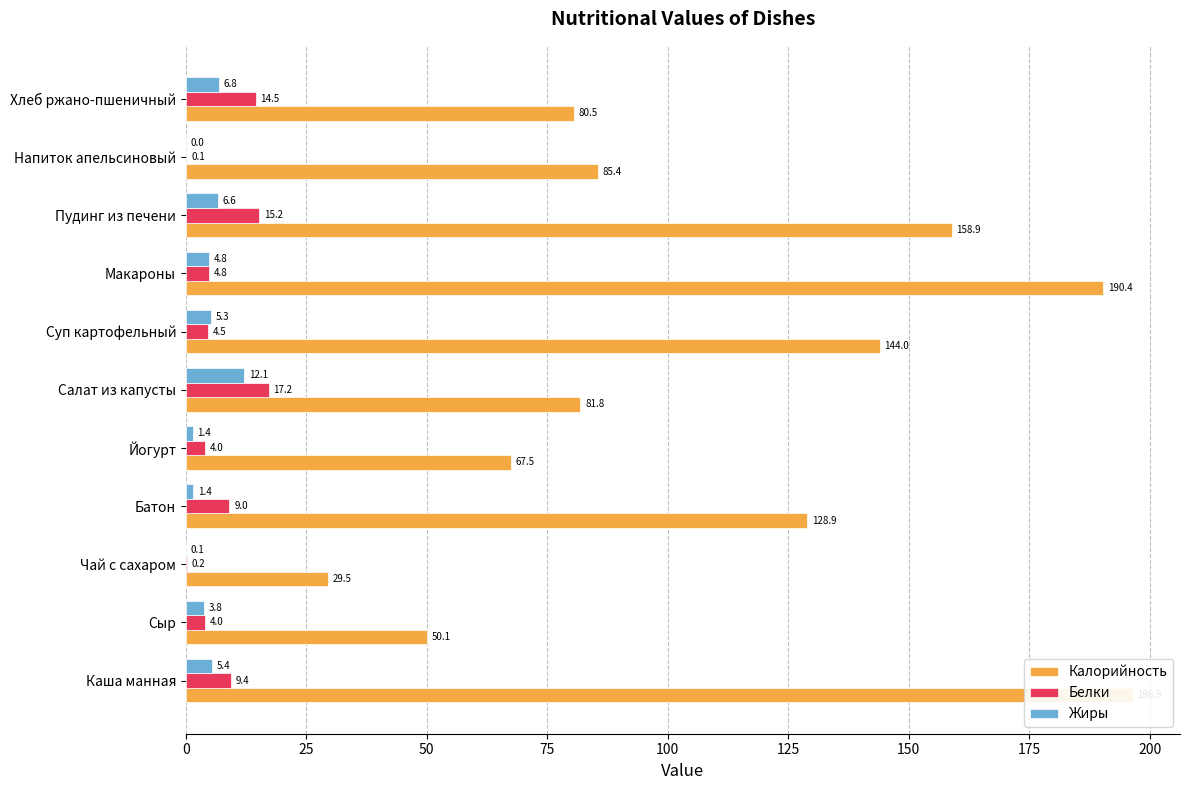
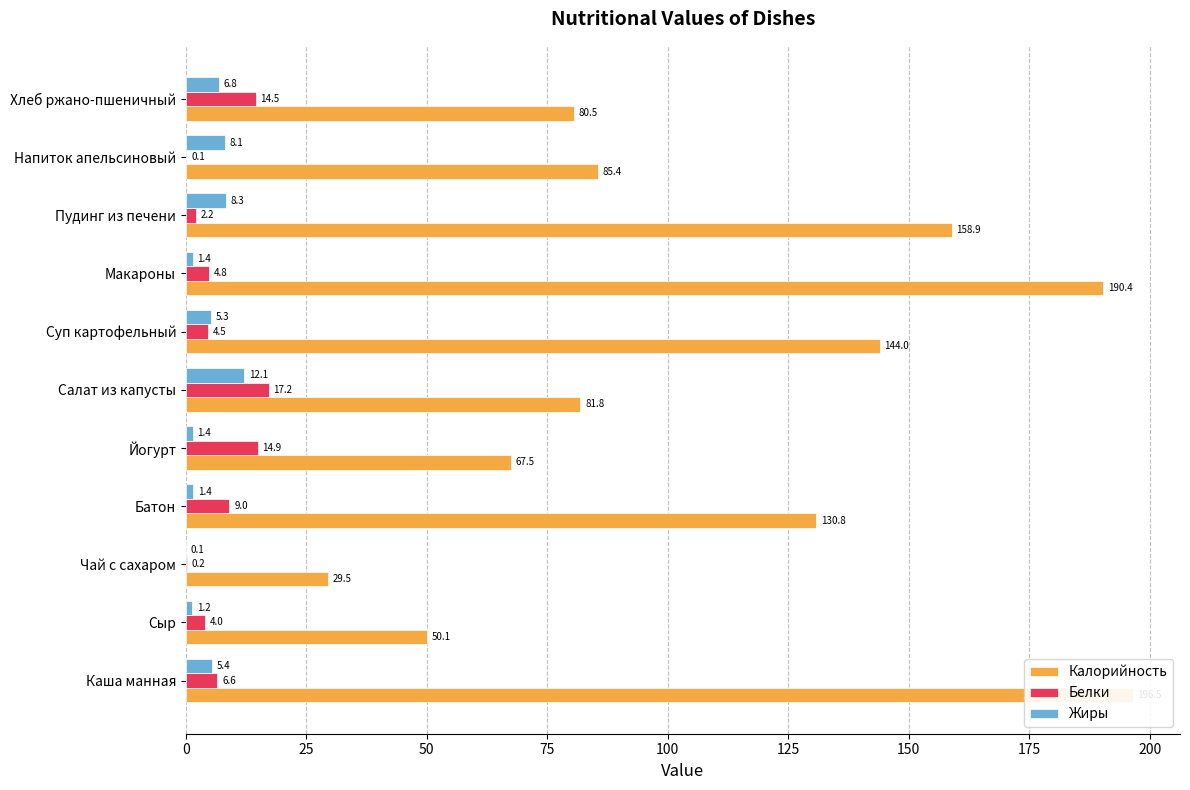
  {
    "Калорийность": {
      "Хлеб ржано-пшеничный": 80.5,
      "Напиток апельсиновый": 85.4,
      "Пудинг из печени": 158.9,
      "Макароны": 190.4,
      "Суп картофельный": 144.0,
      "Салат из капусты": 81.8,
      "Йогурт": 67.5,
-     "Батон": 128.9,
+     "Батон": 130.8,
      "Чай с сахаром": 29.5,
      "Сыр": 50.1
    },
    "Белки": {
      "Хлеб ржано-пшеничный": 14.5,
      "Напиток апельсиновый": 0.1,
-     "Пудинг из печени": 15.2,
+     "Пудинг из печени": 2.2,
      "Макароны": 4.8,
      "Суп картофельный": 4.5,
      "Салат из капусты": 17.2,
-     "Йогурт": 4.0,
+     "Йогурт": 14.9,
      "Батон": 9.0,
      "Чай с сахаром": 0.2,
      "Сыр": 4.0,
-     "Каша манная": 9.4
+     "Каша манная": 6.6
    },
    "Жиры": {
      "Хлеб ржано-пшеничный": 6.8,
-     "Напиток апельсиновый": 0.0,
-     "Пудинг из печени": 6.6,
-     "Макароны": 4.8,
+     "Напиток апельсиновый": 8.1,
+     "Пудинг из печени": 8.3,
+     "Макароны": 1.4,
      "Суп картофельный": 5.3,
      "Салат из капусты": 12.1,
      "Йогурт": 1.4,
      "Батон": 1.4,
      "Чай с сахаром": 0.1,
-     "Сыр": 3.8,
+     "Сыр": 1.2,
      "Каша манная": 5.4
    }
  }
